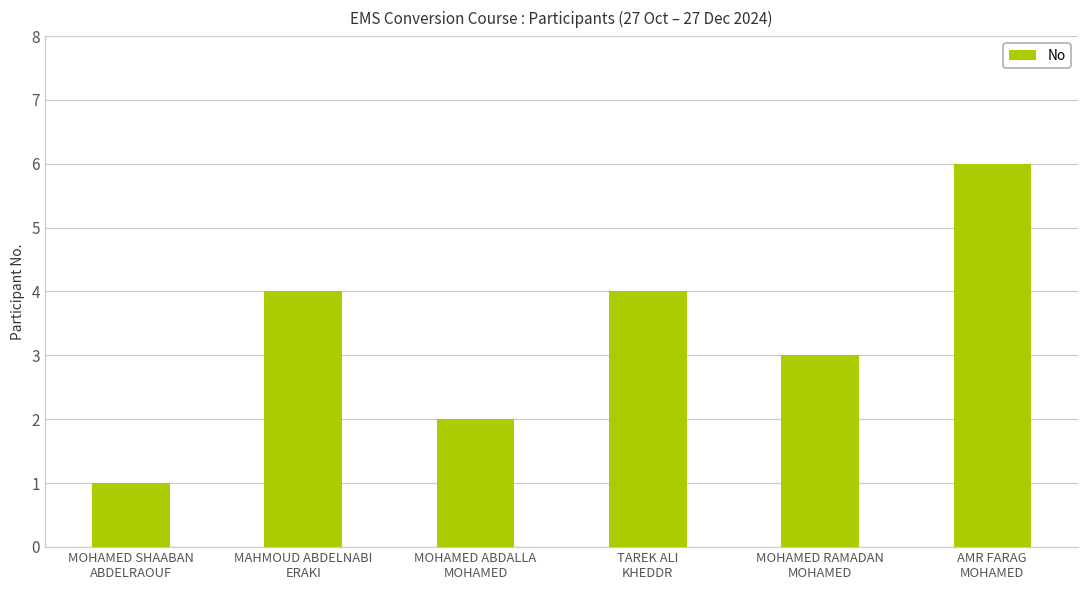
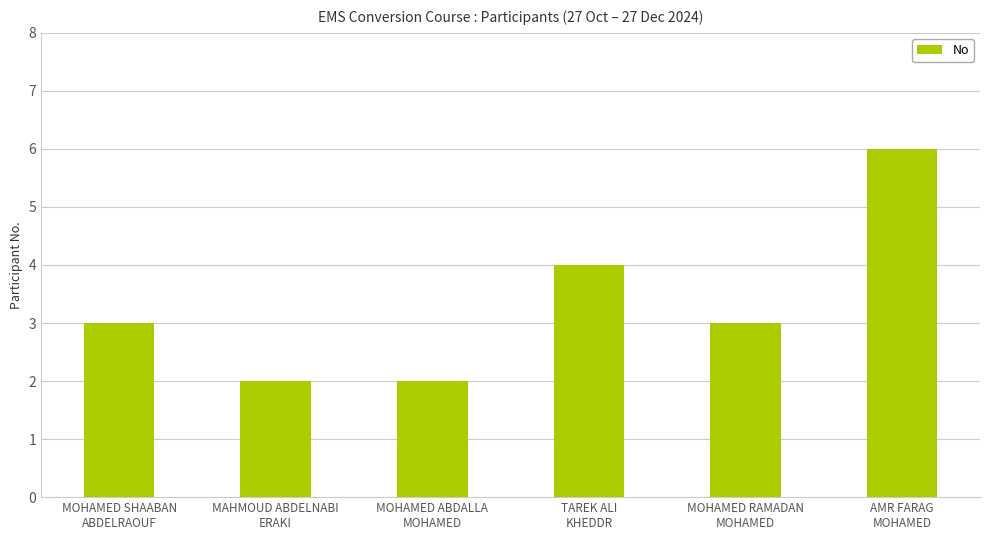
  {
-   "MOHAMED SHAABAN ABDELRAOUF": 1,
-   "MAHMOUD ABDELNABI ERAKI": 4,
+   "MOHAMED SHAABAN ABDELRAOUF": 3,
+   "MAHMOUD ABDELNABI ERAKI": 2,
    "MOHAMED ABDALLA MOHAMED": 2,
    "TAREK ALI KHEDDR": 4,
    "MOHAMED RAMADAN MOHAMED": 3,
    "AMR FARAG MOHAMED": 6
  }
